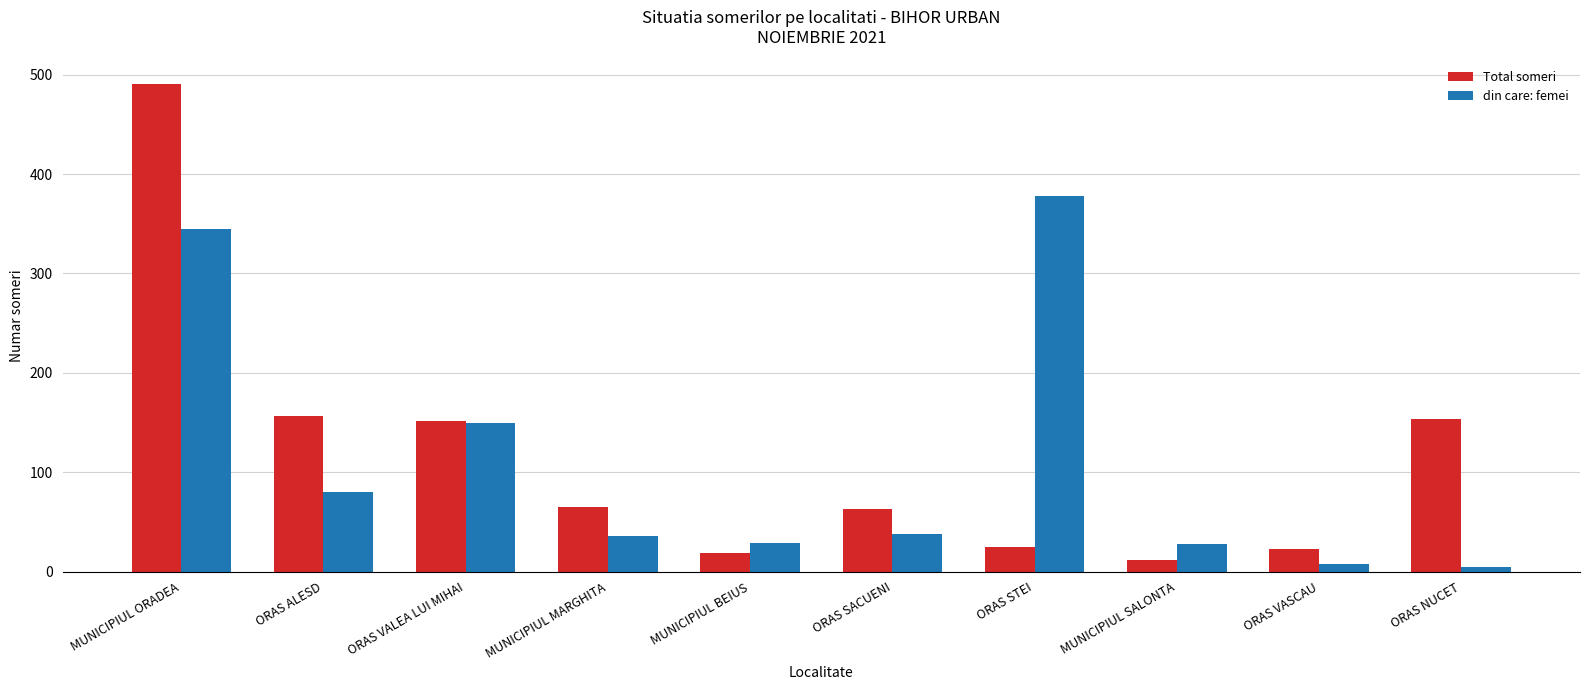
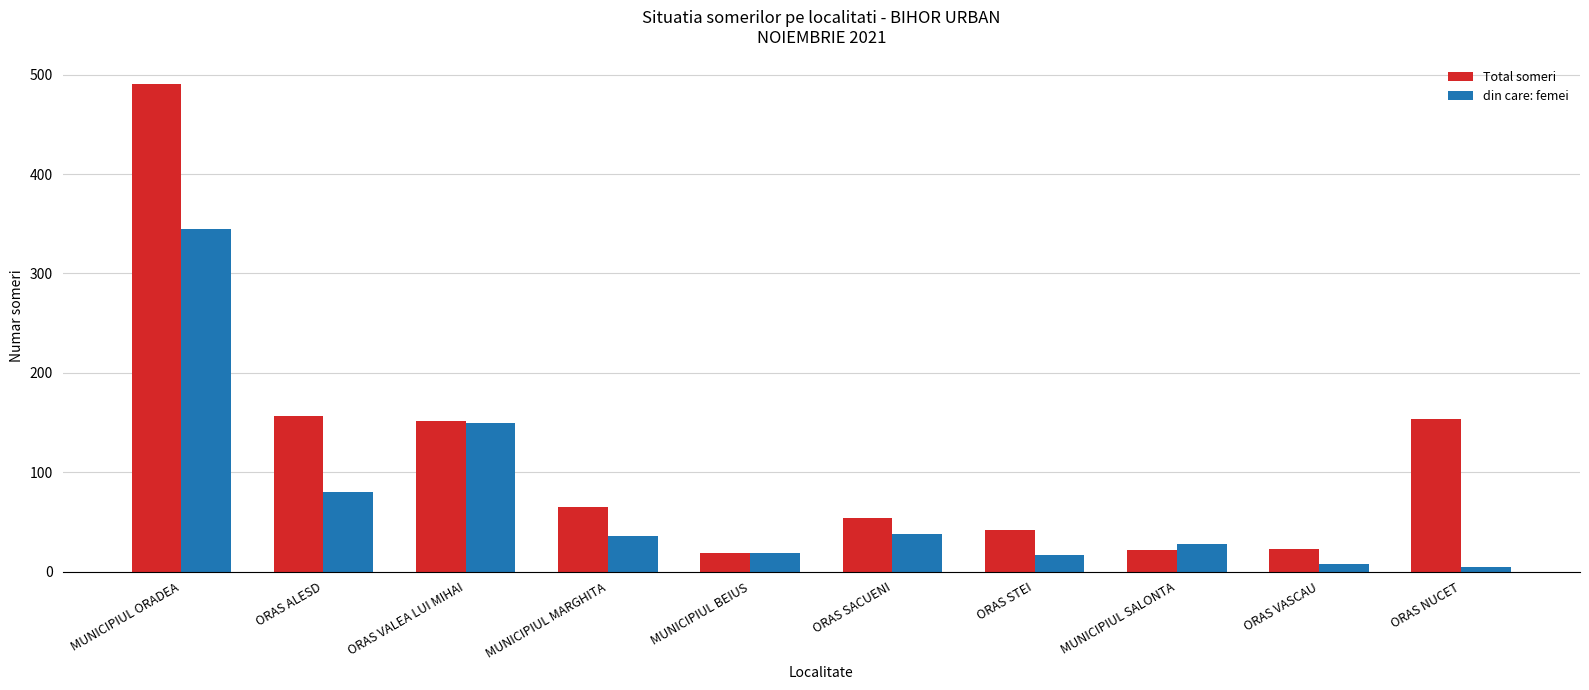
  {
    "Total someri": {
      "MUNICIPIUL ORADEA": 490,
      "ORAS ALESD": 160,
      "ORAS VALEA LUI MIHAI": 150,
      "MUNICIPIUL MARGHITA": 70,
      "MUNICIPIUL BEIUS": 20,
-     "ORAS SACUENI": 60,
-     "ORAS STEI": 30,
-     "MUNICIPIUL SALONTA": 10,
+     "ORAS SACUENI": 50,
+     "ORAS STEI": 40,
+     "MUNICIPIUL SALONTA": 20,
      "ORAS VASCAU": 20,
      "ORAS NUCET": 150
    },
    "din care: femei": {
      "MUNICIPIUL ORADEA": 350,
      "ORAS ALESD": 80,
      "ORAS VALEA LUI MIHAI": 150,
      "MUNICIPIUL MARGHITA": 40,
-     "MUNICIPIUL BEIUS": 30,
+     "MUNICIPIUL BEIUS": 20,
      "ORAS SACUENI": 40,
-     "ORAS STEI": 380,
+     "ORAS STEI": 20,
      "MUNICIPIUL SALONTA": 30,
      "ORAS VASCAU": 10,
      "ORAS NUCET": 10
    }
  }
